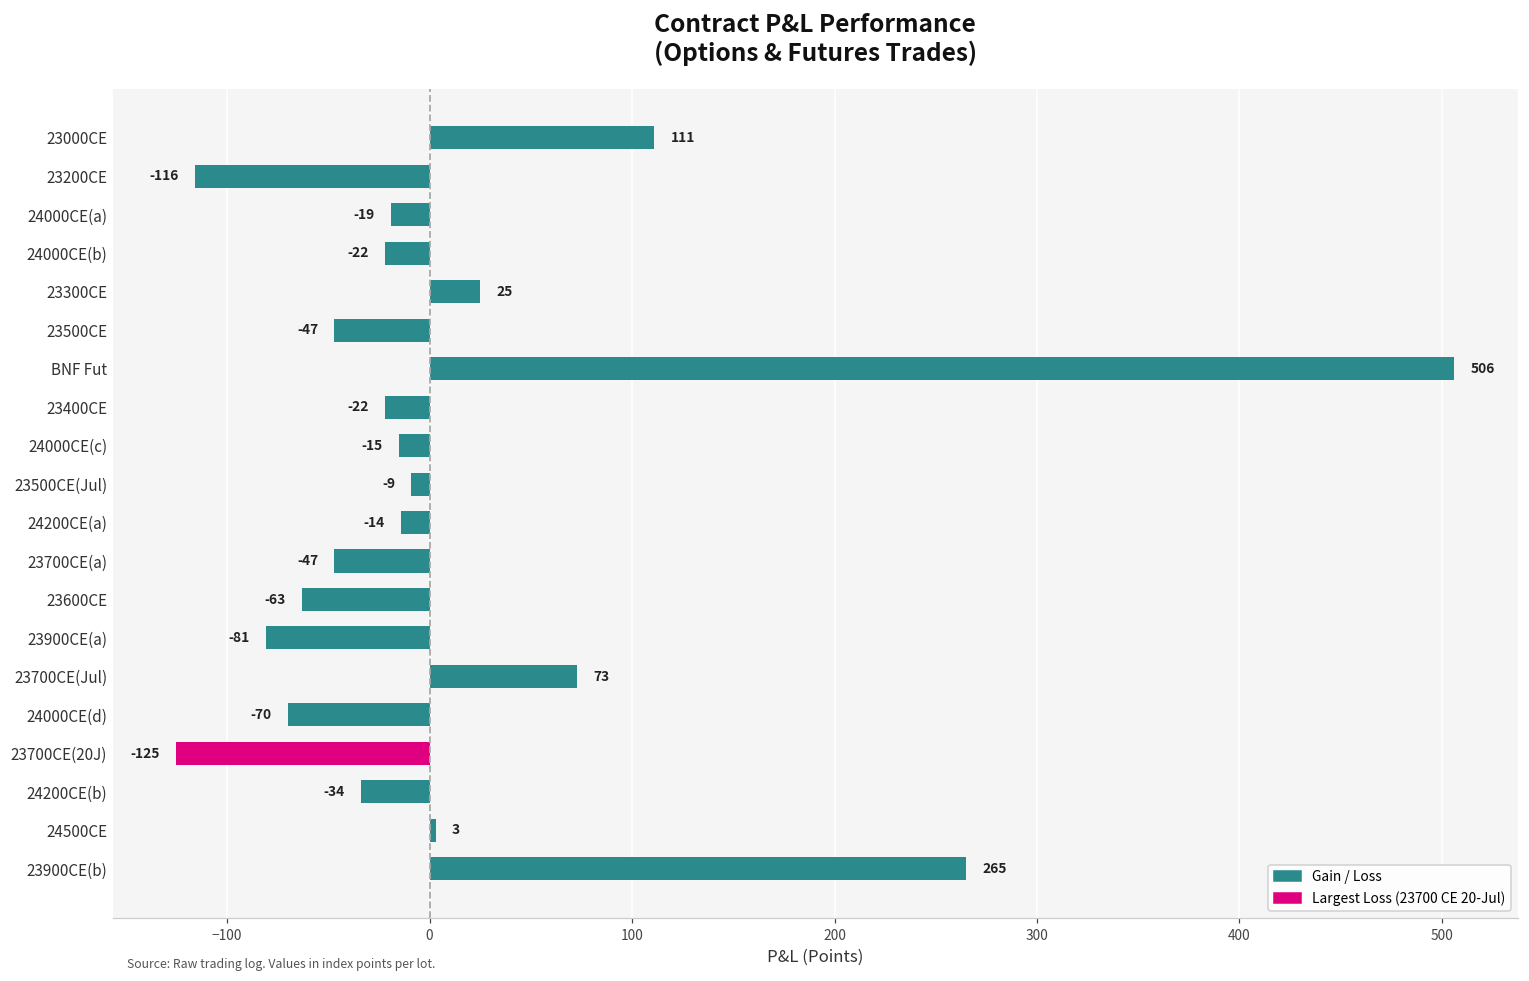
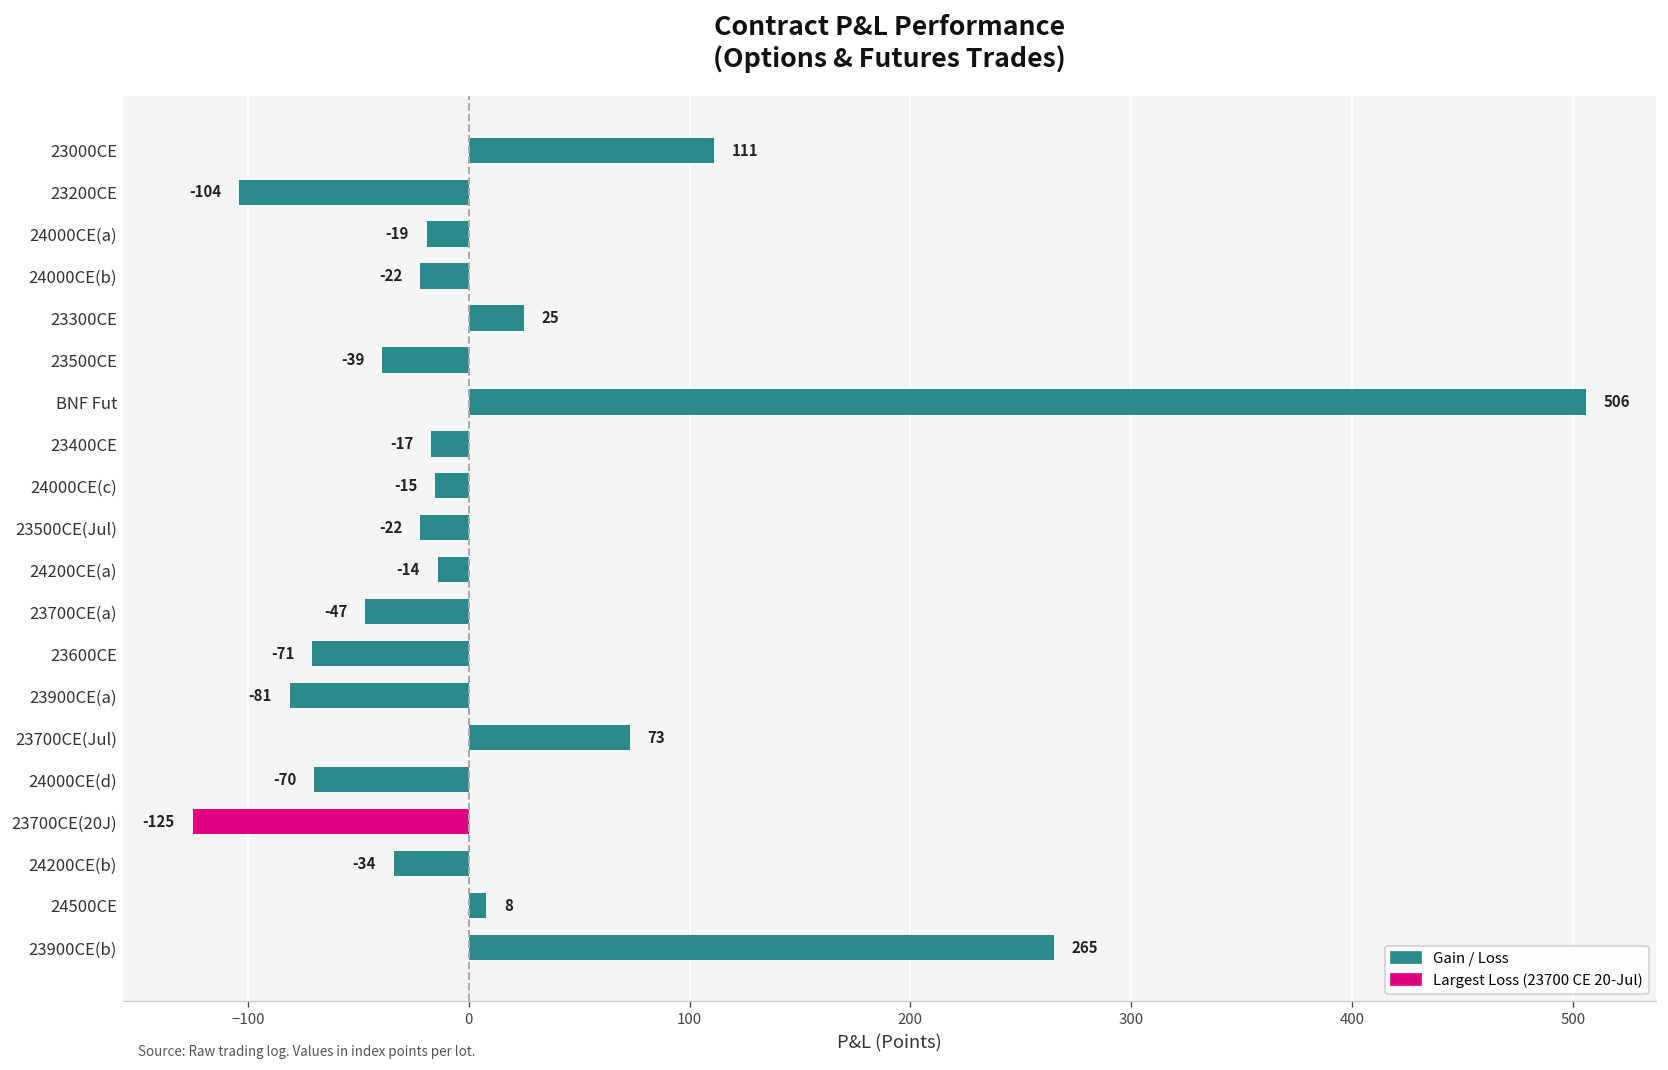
  {
    "23000CE": 111,
-   "23200CE": -116,
+   "23200CE": -104,
    "24000CE(a)": -19,
    "24000CE(b)": -22,
    "23300CE": 25,
-   "23500CE": -47,
+   "23500CE": -39,
    "BNF Fut": 506,
-   "23400CE": -22,
+   "23400CE": -17,
    "24000CE(c)": -15,
-   "23500CE(Jul)": -9,
+   "23500CE(Jul)": -22,
    "24200CE(a)": -14,
    "23700CE(a)": -47,
-   "23600CE": -63,
+   "23600CE": -71,
    "23900CE(a)": -81,
    "23700CE(Jul)": 73,
    "24000CE(d)": -70,
    "23700CE(20J)": -125,
    "24200CE(b)": -34,
-   "24500CE": 3,
+   "24500CE": 8,
    "23900CE(b)": 265
  }
